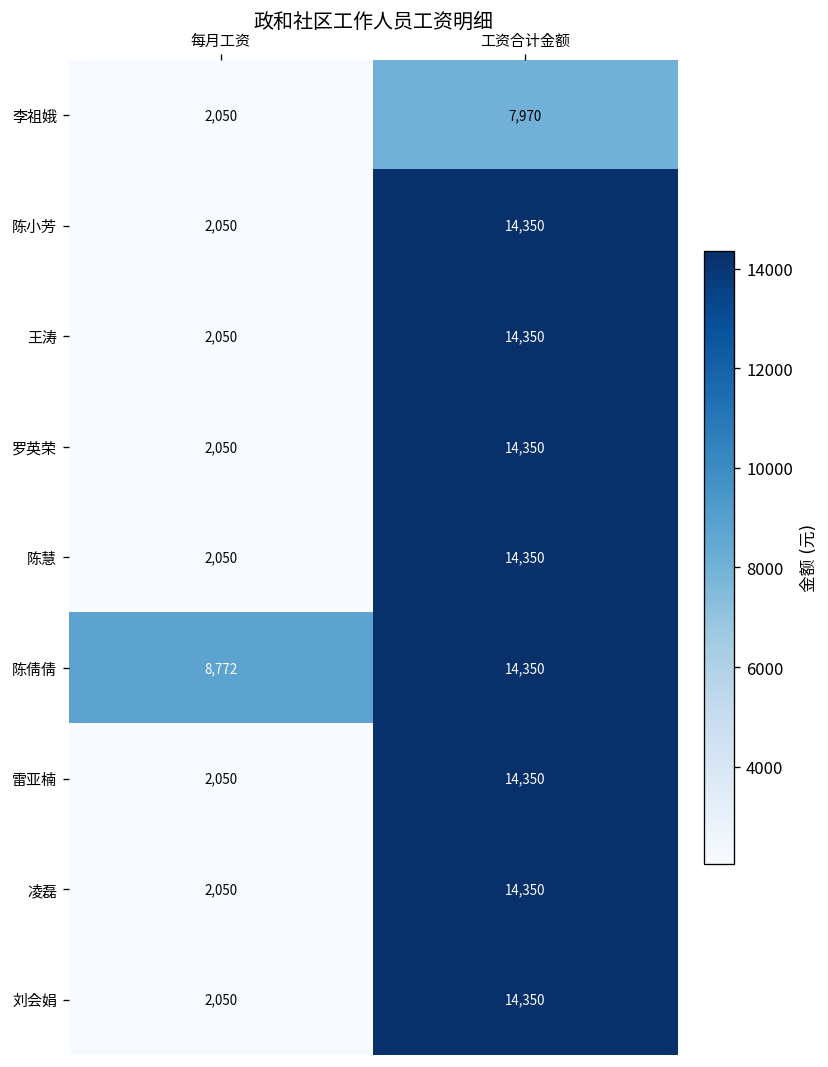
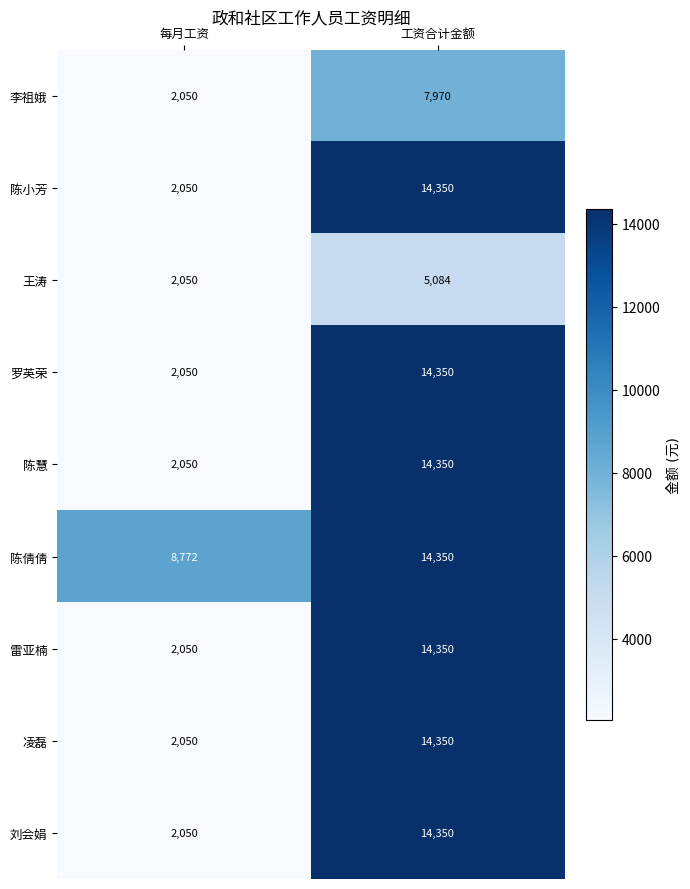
  {
    "李祖娥": {
      "每月工资": "2,050",
      "工资合计金额": "7,970"
    },
    "陈小芳": {
      "每月工资": "2,050",
      "工资合计金额": "14,350"
    },
    "王涛": {
      "每月工资": "2,050",
-     "工资合计金额": "14,350"
+     "工资合计金额": "5,084"
    },
    "罗英荣": {
      "每月工资": "2,050",
      "工资合计金额": "14,350"
    },
    "陈慧": {
      "每月工资": "2,050",
      "工资合计金额": "14,350"
    },
    "陈倩倩": {
      "每月工资": "8,772",
      "工资合计金额": "14,350"
    },
    "雷亚楠": {
      "每月工资": "2,050",
      "工资合计金额": "14,350"
    },
    "凌磊": {
      "每月工资": "2,050",
      "工资合计金额": "14,350"
    },
    "刘会娟": {
      "每月工资": "2,050",
      "工资合计金额": "14,350"
    }
  }
